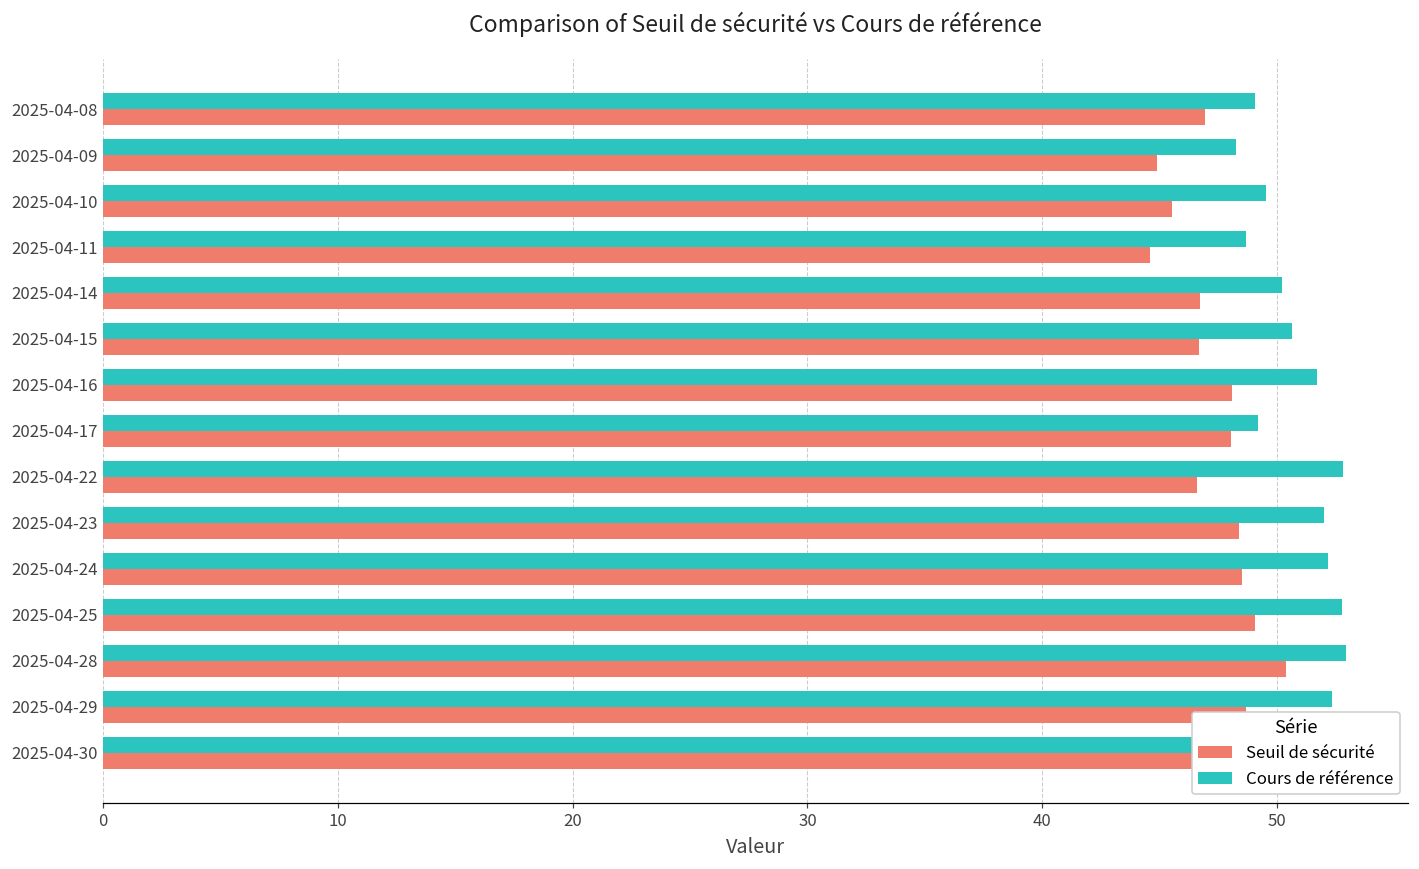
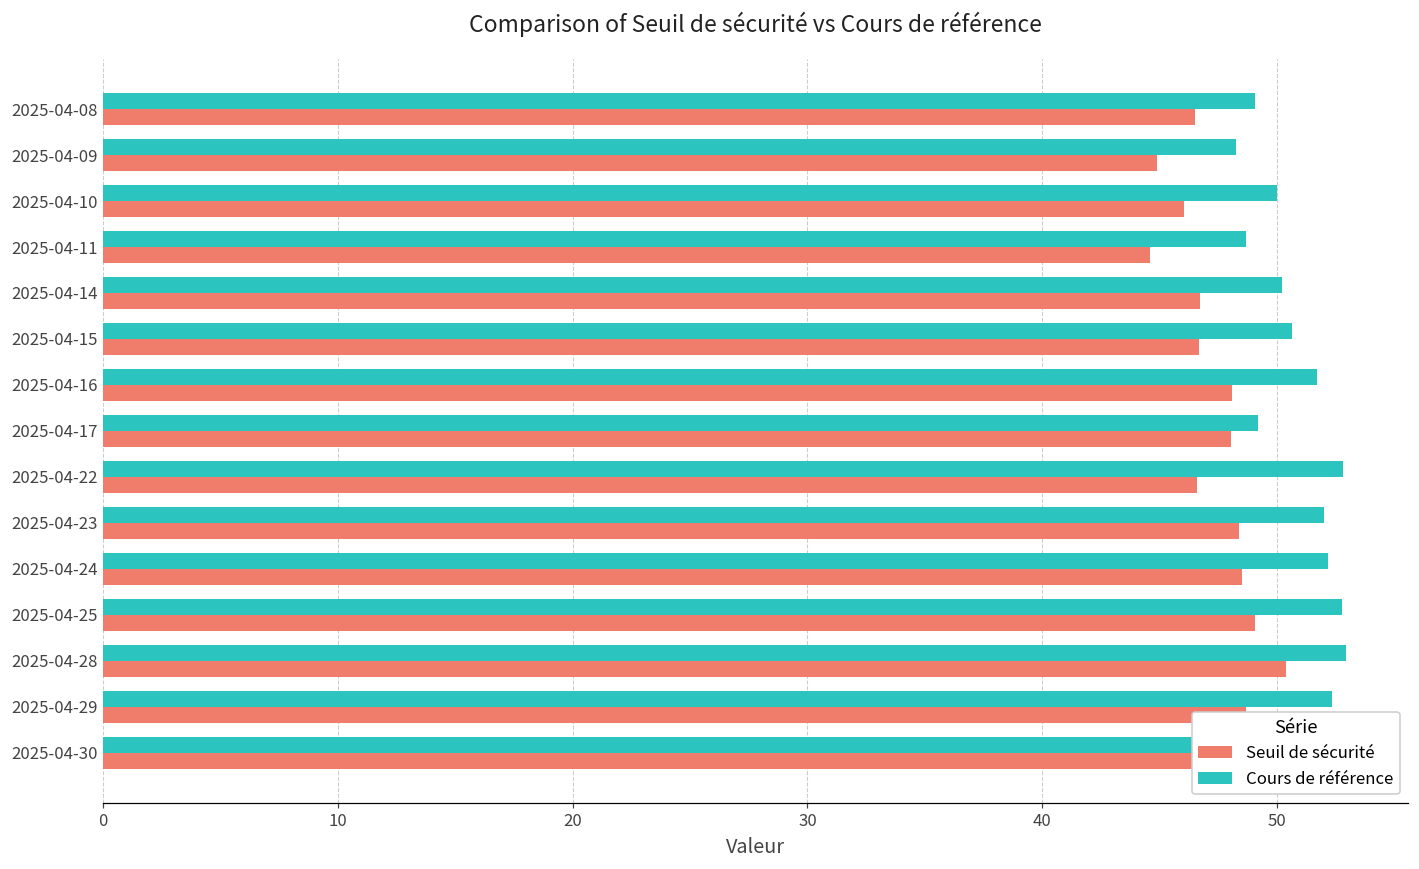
  {
    "Seuil de sécurité": {
-     "2025-04-08": 46.9,
+     "2025-04-08": 46.5,
      "2025-04-09": 44.9,
-     "2025-04-10": 45.5,
+     "2025-04-10": 46.0,
      "2025-04-11": 44.6,
      "2025-04-14": 46.7,
      "2025-04-15": 46.7,
      "2025-04-16": 48.1,
      "2025-04-17": 48.0,
      "2025-04-22": 46.6,
      "2025-04-23": 48.4,
      "2025-04-24": 48.5,
      "2025-04-25": 49.1,
      "2025-04-28": 50.4
    },
    "Cours de référence": {
      "2025-04-08": 49.0,
      "2025-04-09": 48.3,
-     "2025-04-10": 49.5,
+     "2025-04-10": 50.0,
      "2025-04-11": 48.7,
      "2025-04-14": 50.2,
      "2025-04-15": 50.6,
      "2025-04-16": 51.7,
      "2025-04-17": 49.2,
      "2025-04-22": 52.8,
      "2025-04-23": 52.0,
      "2025-04-24": 52.2,
      "2025-04-25": 52.8,
      "2025-04-28": 52.9,
      "2025-04-29": 52.4
    }
  }
